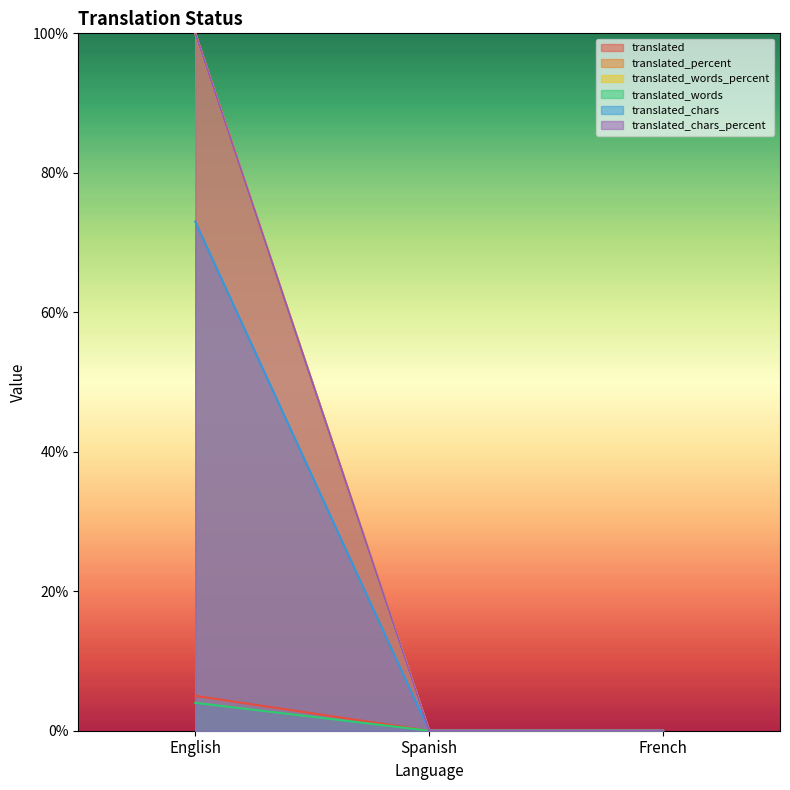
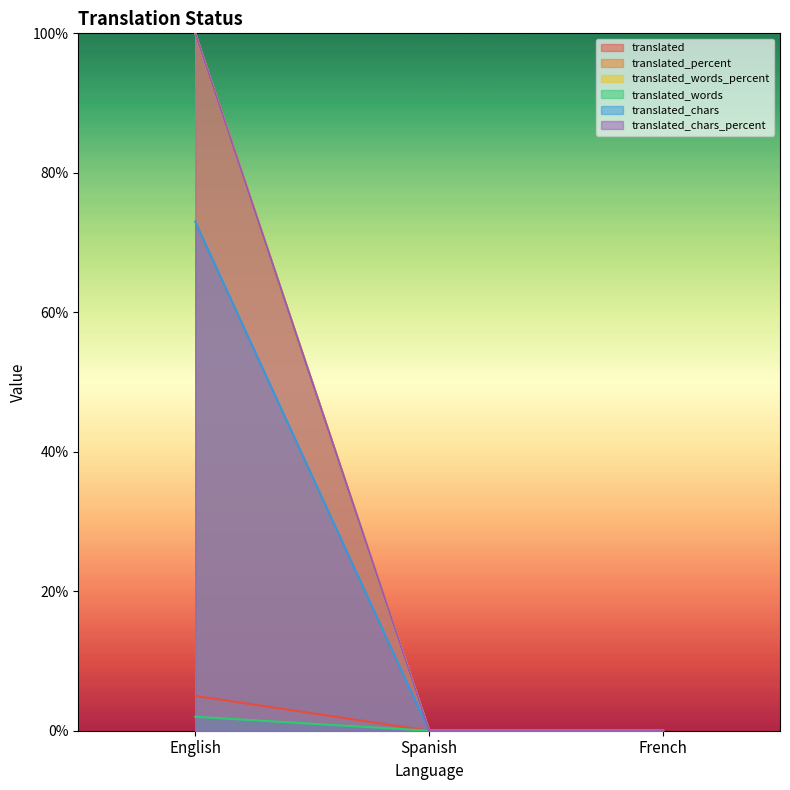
  {
    "translated": {
      "English": "5%"
    },
    "translated_chars_percent": {
      "English": "100%"
    },
    "translated_words": {
-     "English": "4%"
+     "English": "2%"
    },
    "translated_chars": {
      "English": "73%"
    }
  }
